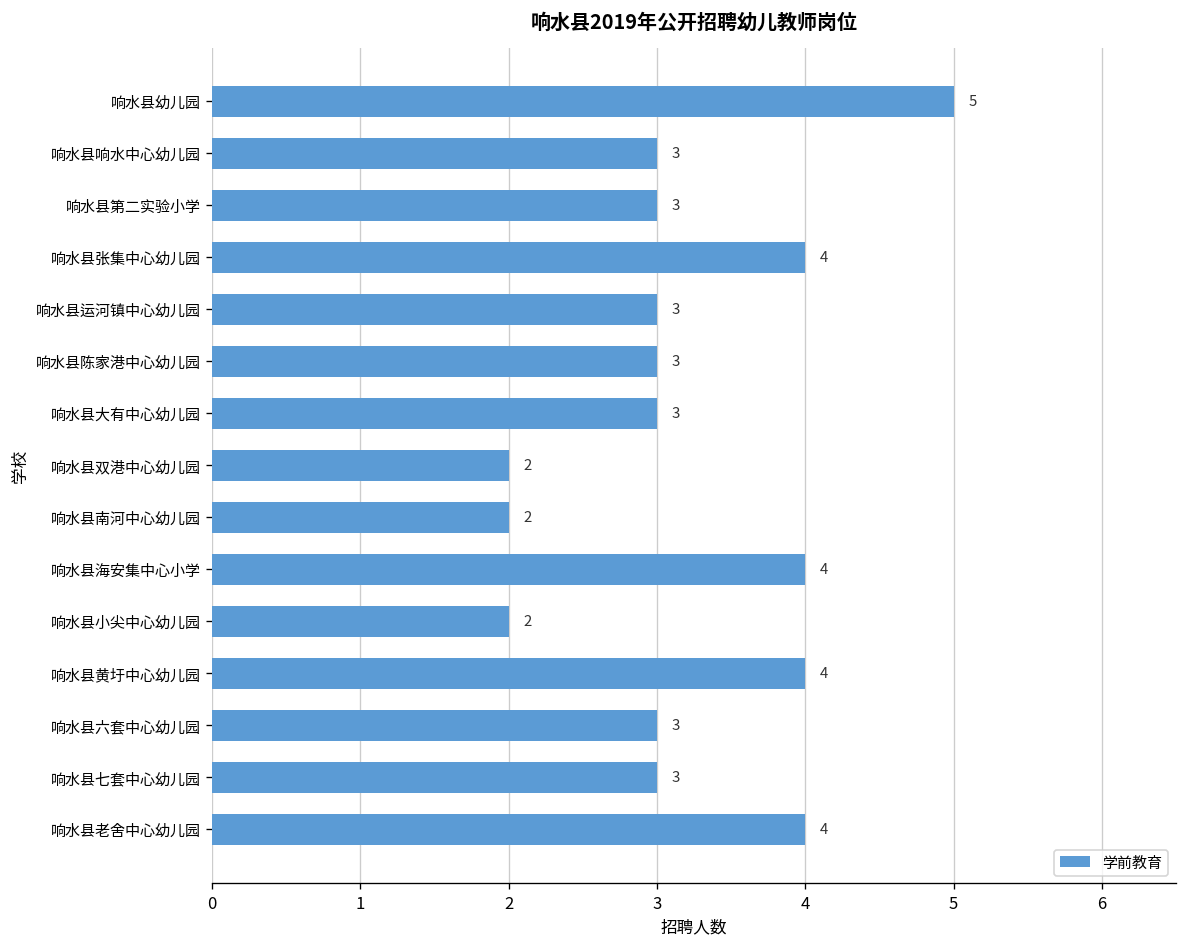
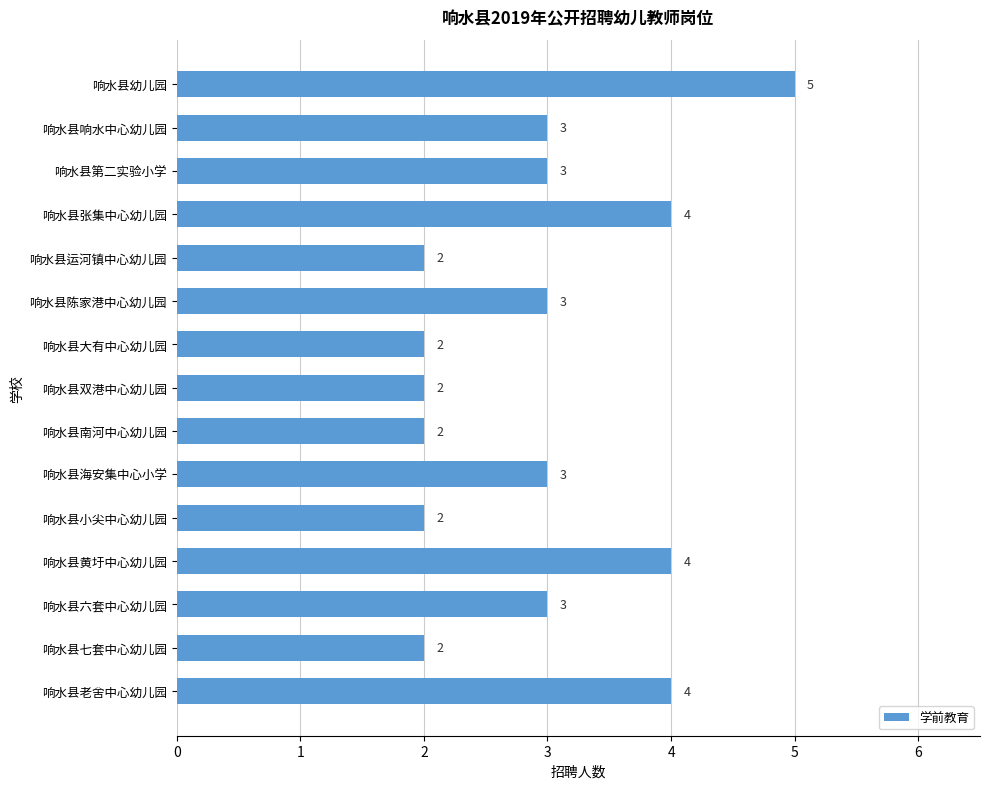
  {
    "响水县幼儿园": 5,
    "响水县响水中心幼儿园": 3,
    "响水县第二实验小学": 3,
    "响水县张集中心幼儿园": 4,
-   "响水县运河镇中心幼儿园": 3,
+   "响水县运河镇中心幼儿园": 2,
    "响水县陈家港中心幼儿园": 3,
-   "响水县大有中心幼儿园": 3,
+   "响水县大有中心幼儿园": 2,
    "响水县双港中心幼儿园": 2,
    "响水县南河中心幼儿园": 2,
-   "响水县海安集中心小学": 4,
+   "响水县海安集中心小学": 3,
    "响水县小尖中心幼儿园": 2,
    "响水县黄圩中心幼儿园": 4,
    "响水县六套中心幼儿园": 3,
-   "响水县七套中心幼儿园": 3,
+   "响水县七套中心幼儿园": 2,
    "响水县老舍中心幼儿园": 4
  }
